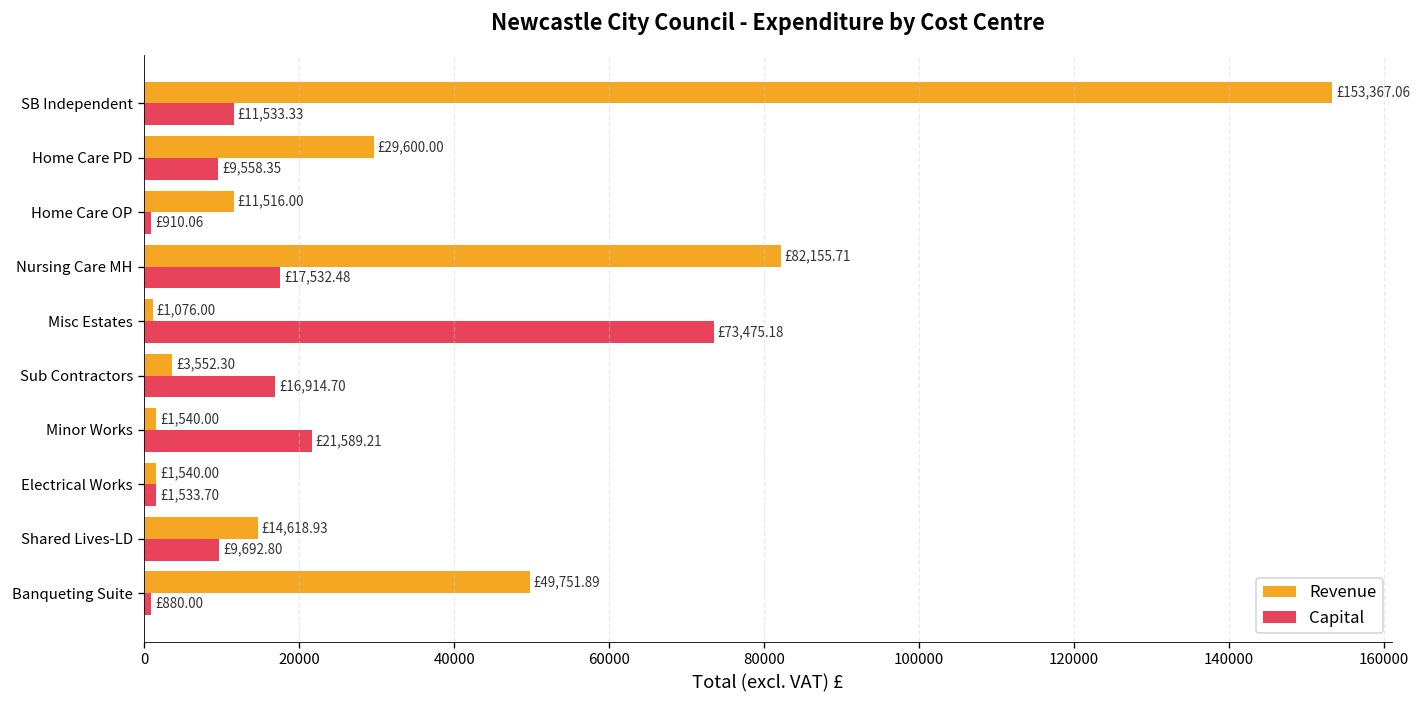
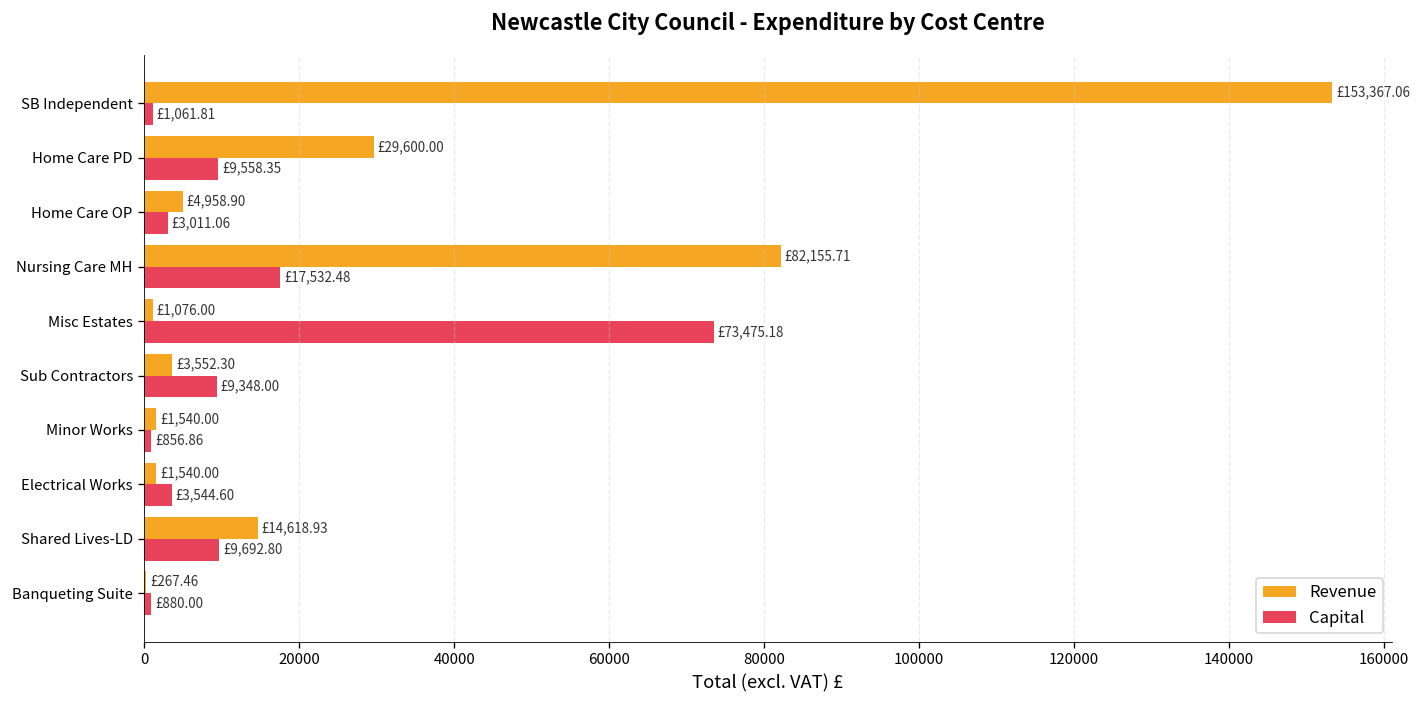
  {
    "Revenue": {
      "SB Independent": "£153,367.06",
      "Home Care PD": "£29,600.00",
-     "Home Care OP": "£11,516.00",
+     "Home Care OP": "£4,958.90",
      "Nursing Care MH": "£82,155.71",
      "Misc Estates": "£1,076.00",
      "Sub Contractors": "£3,552.30",
      "Minor Works": "£1,540.00",
      "Electrical Works": "£1,540.00",
      "Shared Lives-LD": "£14,618.93",
-     "Banqueting Suite": "£49,751.89"
+     "Banqueting Suite": "£267.46"
    },
    "Capital": {
-     "SB Independent": "£11,533.33",
+     "SB Independent": "£1,061.81",
      "Home Care PD": "£9,558.35",
-     "Home Care OP": "£910.06",
+     "Home Care OP": "£3,011.06",
      "Nursing Care MH": "£17,532.48",
      "Misc Estates": "£73,475.18",
-     "Sub Contractors": "£16,914.70",
-     "Minor Works": "£21,589.21",
-     "Electrical Works": "£1,533.70",
+     "Sub Contractors": "£9,348.00",
+     "Minor Works": "£856.86",
+     "Electrical Works": "£3,544.60",
      "Shared Lives-LD": "£9,692.80",
      "Banqueting Suite": "£880.00"
    }
  }
